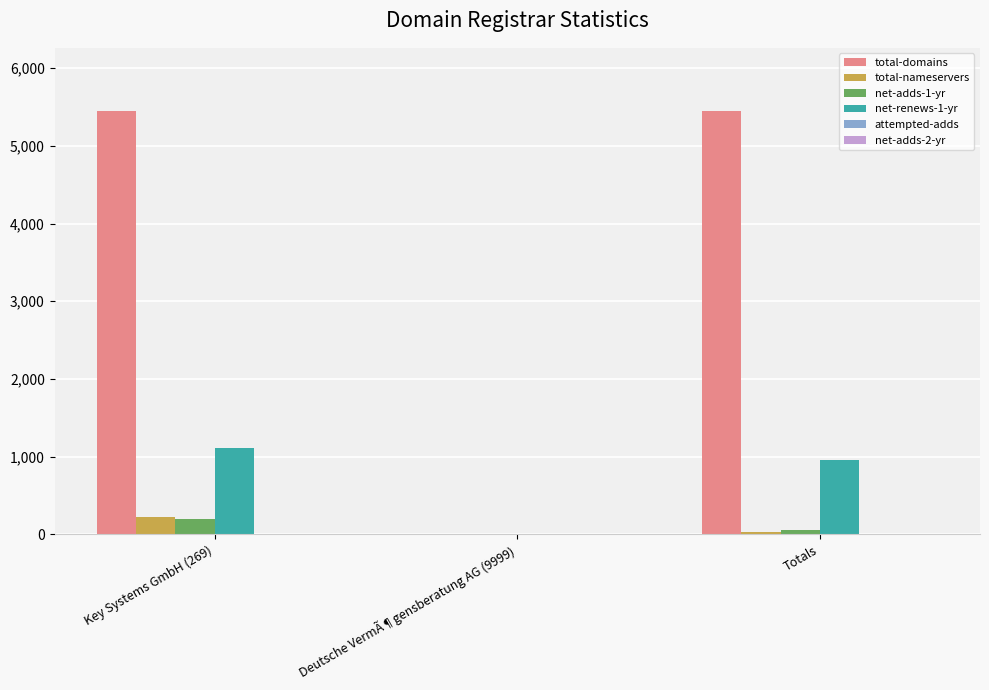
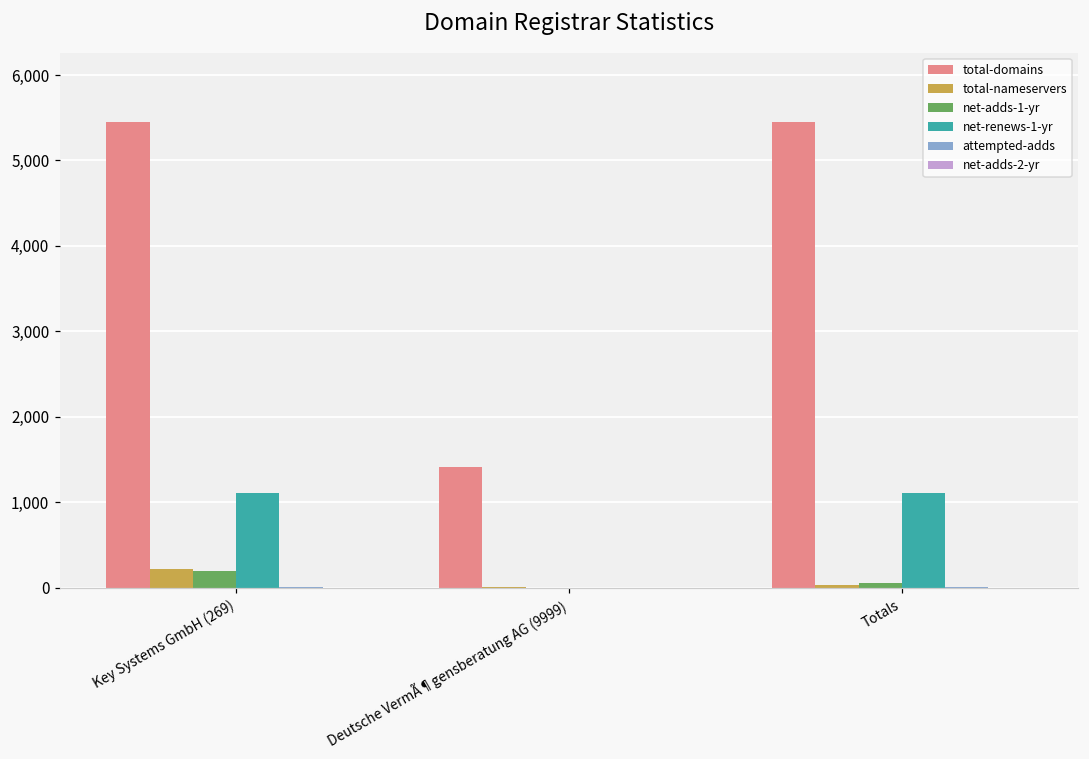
  {
    "total-domains": {
      "Key Systems GmbH (269)": "5,400",
-     "Deutsche VermÃ¶gensberatung AG (9999)": "0",
+     "Deutsche VermÃ¶gensberatung AG (9999)": "1,400",
      "Totals": "5,400"
    },
    "total-nameservers": {
      "Key Systems GmbH (269)": "200",
      "Totals": "0"
    },
    "net-adds-1-yr": {
      "Key Systems GmbH (269)": "200",
      "Deutsche VermÃ¶gensberatung AG (9999)": "0",
      "Totals": "0"
    },
    "net-renews-1-yr": {
      "Key Systems GmbH (269)": "1,100",
      "Deutsche VermÃ¶gensberatung AG (9999)": "0",
-     "Totals": "1,000"
+     "Totals": "1,100"
    }
  }
